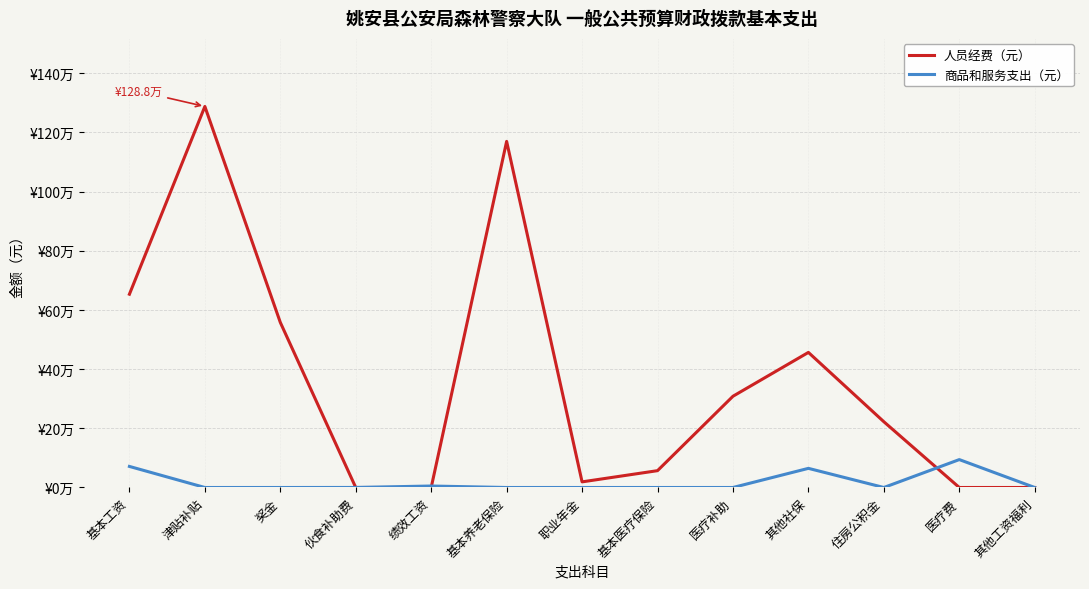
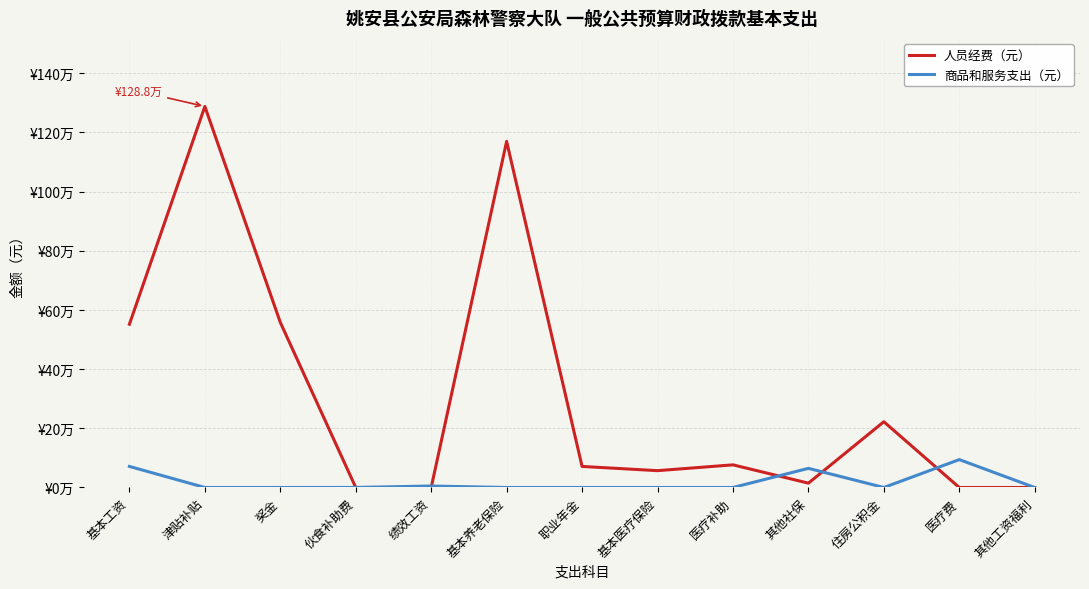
  {
    "人员经费（元）": {
-     "基本工资": "¥65万",
+     "基本工资": "¥55万",
      "奖金": "¥56万",
      "基本养老保险": "¥117万",
-     "职业年金": "¥2万",
+     "职业年金": "¥7万",
      "基本医疗保险": "¥6万",
-     "医疗补助": "¥31万",
-     "其他社保": "¥46万",
+     "医疗补助": "¥8万",
+     "其他社保": "¥1万",
      "住房公积金": "¥22万",
      "医疗费": "¥0万"
    },
    "商品和服务支出（元）": {
      "基本工资": "¥7万",
      "津贴补贴": "¥0万",
      "奖金": "¥0万",
      "基本养老保险": "¥0万",
      "职业年金": "¥0万",
      "基本医疗保险": "¥0万",
      "医疗补助": "¥0万",
      "其他社保": "¥6万",
      "住房公积金": "¥0万",
      "医疗费": "¥9万"
    }
  }
